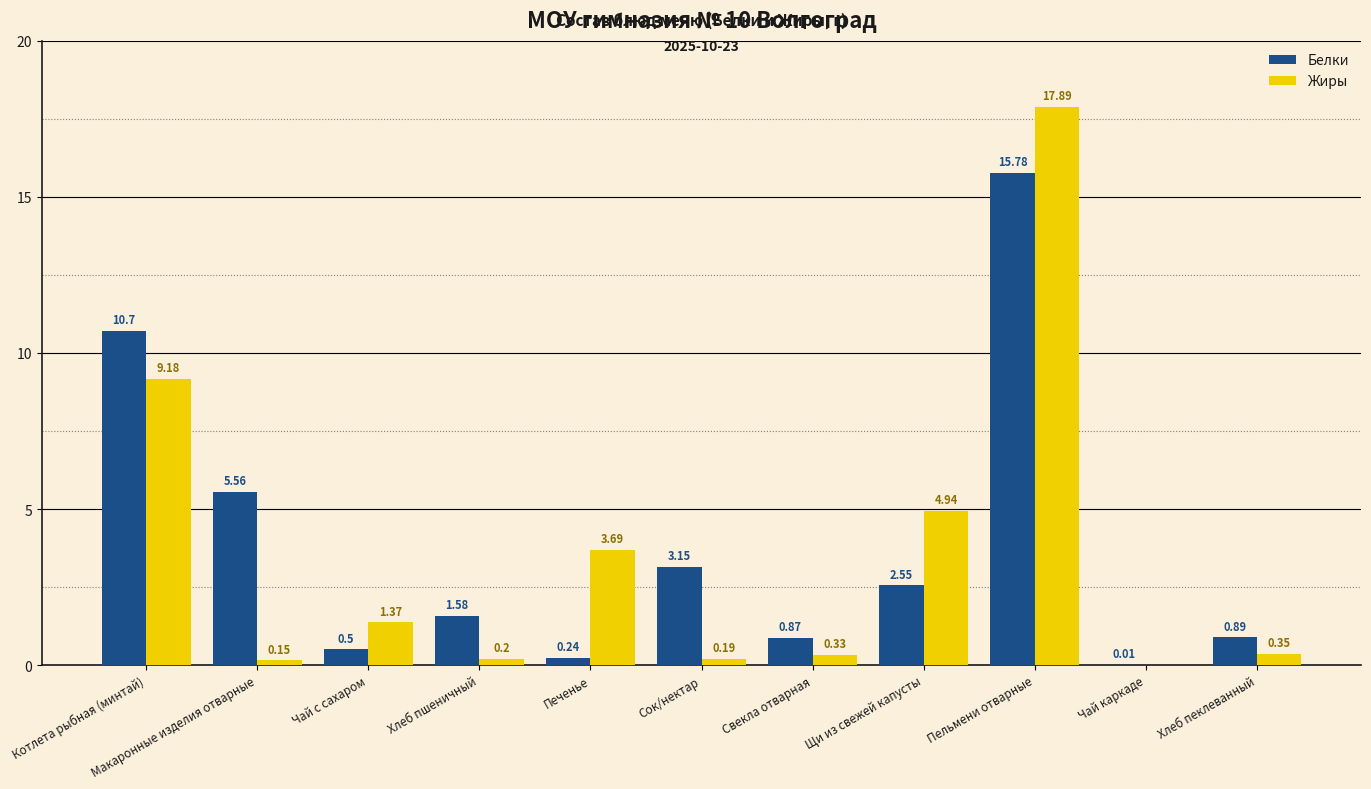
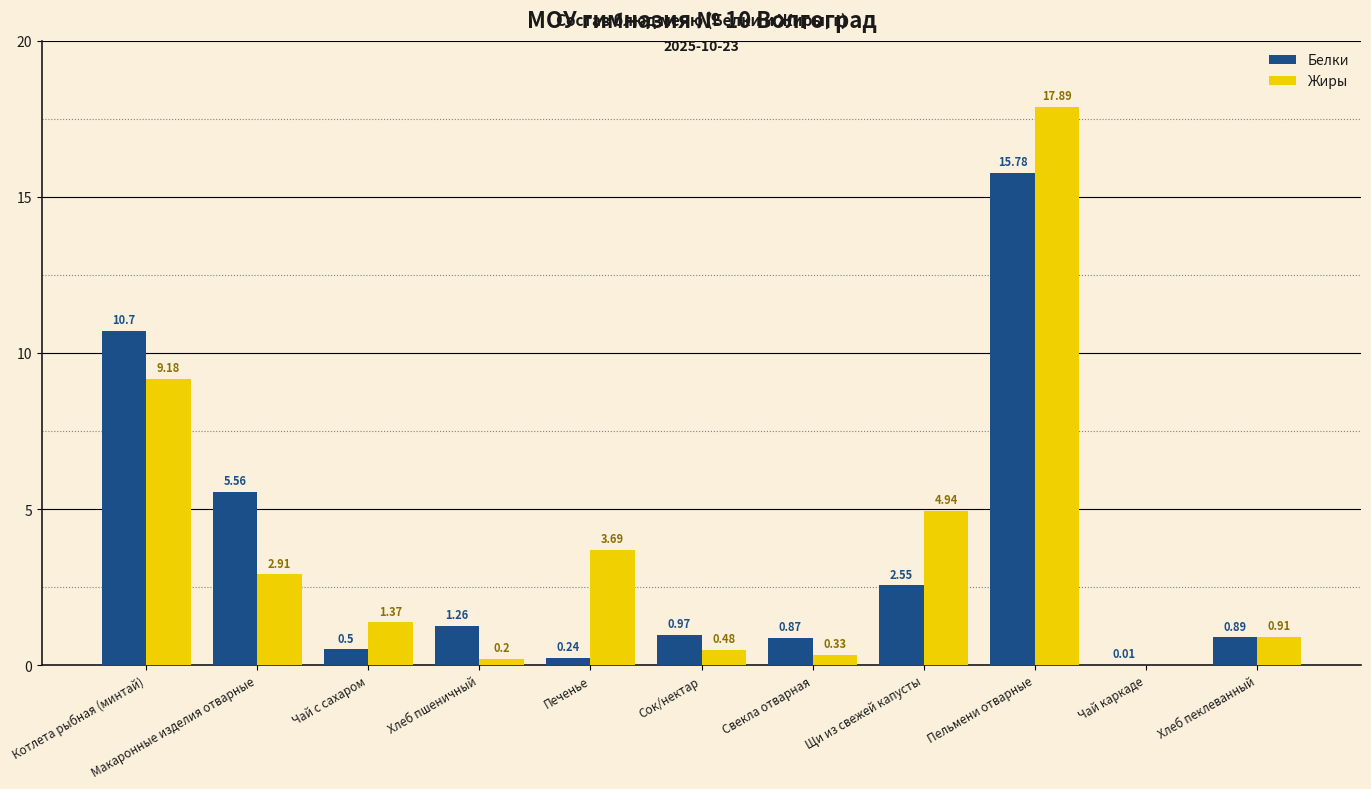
  {
    "Белки": {
      "Котлета рыбная (минтай)": 10.7,
      "Макаронные изделия отварные": 5.56,
      "Чай с сахаром": 0.5,
-     "Хлеб пшеничный": 1.58,
+     "Хлеб пшеничный": 1.26,
      "Печенье": 0.24,
-     "Сок/нектар": 3.15,
+     "Сок/нектар": 0.97,
      "Свекла отварная": 0.87,
      "Щи из свежей капусты": 2.55,
      "Пельмени отварные": 15.78,
      "Чай каркаде": 0.01,
      "Хлеб пеклеванный": 0.89
    },
    "Жиры": {
      "Котлета рыбная (минтай)": 9.18,
-     "Макаронные изделия отварные": 0.15,
+     "Макаронные изделия отварные": 2.91,
      "Чай с сахаром": 1.37,
      "Хлеб пшеничный": 0.2,
      "Печенье": 3.69,
-     "Сок/нектар": 0.19,
+     "Сок/нектар": 0.48,
      "Свекла отварная": 0.33,
      "Щи из свежей капусты": 4.94,
      "Пельмени отварные": 17.89,
-     "Хлеб пеклеванный": 0.35
+     "Хлеб пеклеванный": 0.91
    }
  }
